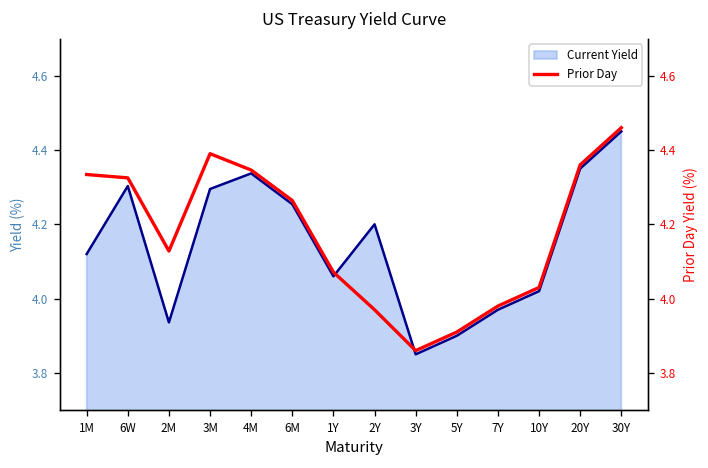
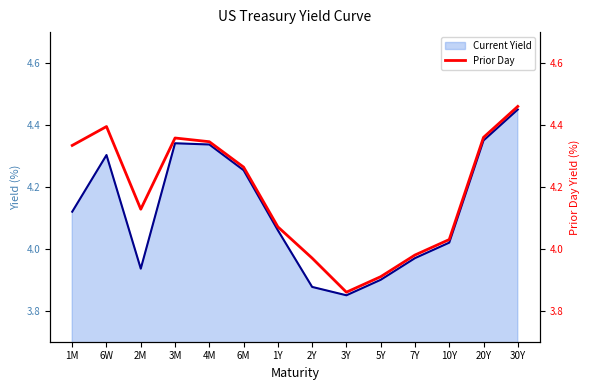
  {
    "Current Yield": {
      "1M": 4.12,
      "6W": 4.30,
      "2M": 3.94,
-     "3M": 4.30,
+     "3M": 4.34,
      "4M": 4.34,
      "6M": 4.25,
      "1Y": 4.06,
-     "2Y": 4.20,
+     "2Y": 3.88,
      "3Y": 3.85,
      "5Y": 3.90,
      "7Y": 3.97,
      "10Y": 4.02,
      "20Y": 4.35,
      "30Y": 4.45
    },
    "Prior Day": {
      "1M": 4.33,
-     "6W": 4.33,
+     "6W": 4.40,
      "2M": 4.13,
-     "3M": 4.39,
+     "3M": 4.36,
      "4M": 4.35,
      "6M": 4.26,
      "1Y": 4.07,
      "2Y": 3.97,
      "3Y": 3.86,
      "5Y": 3.91,
      "7Y": 3.98,
      "10Y": 4.03,
      "20Y": 4.36,
      "30Y": 4.46
    }
  }
